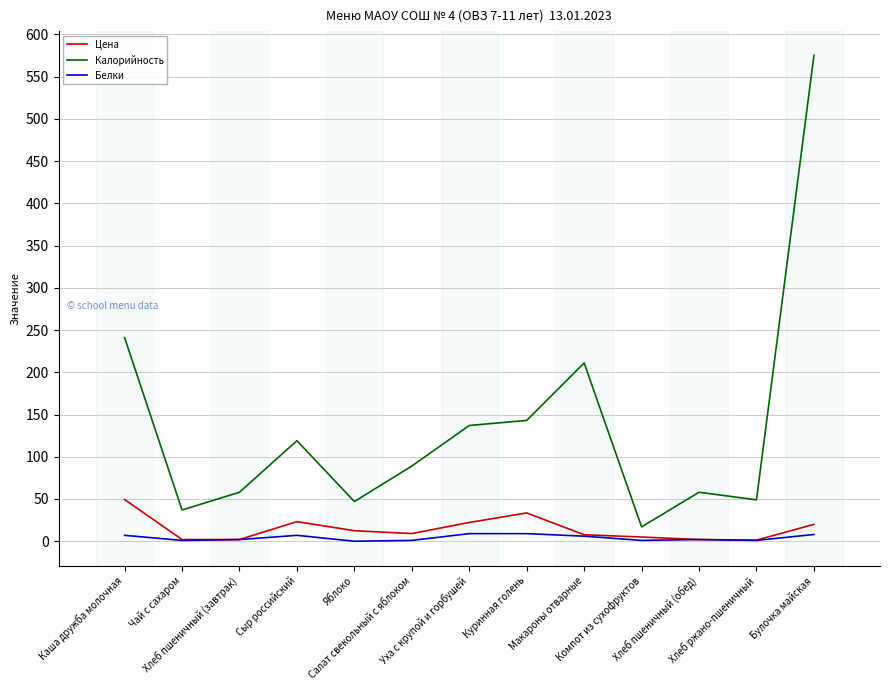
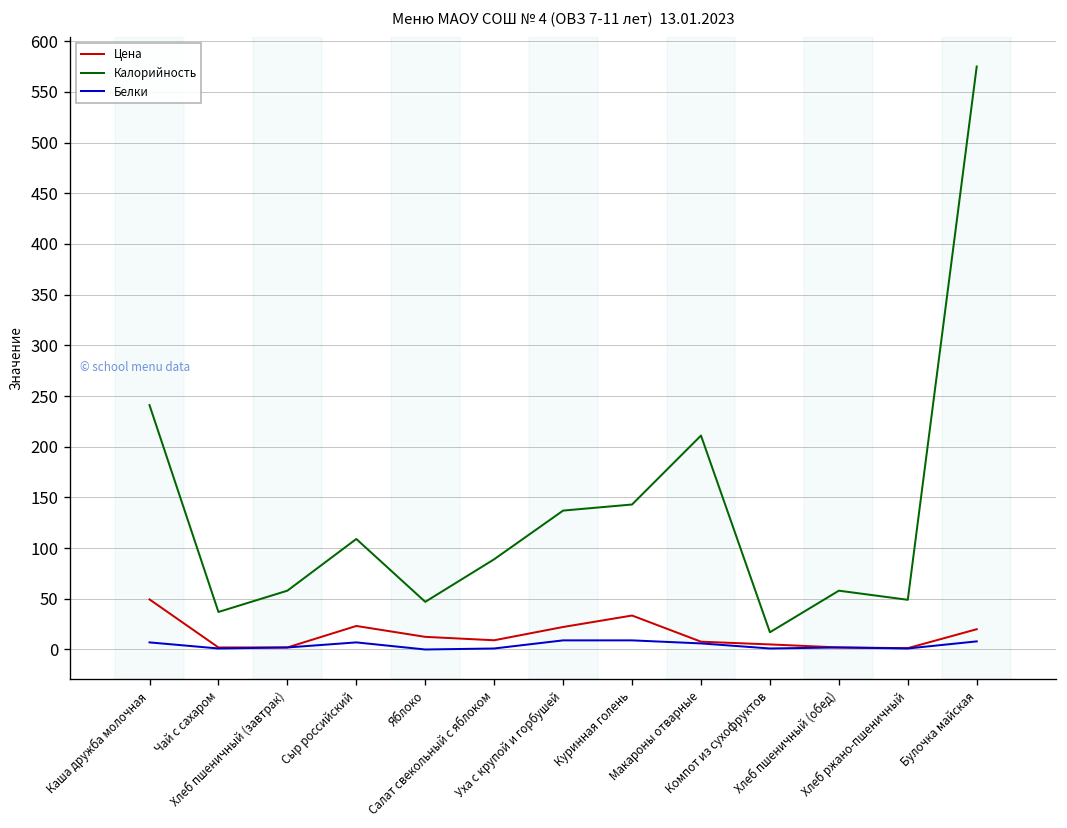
  {
    "Цена": {
      "Каша дружба молочная": 50,
      "Сыр российский": 20,
      "Яблоко": 10,
      "Салат свекольный с яблоком": 10,
      "Уха с крупой и горбушей": 20,
      "Куринная голень": 30,
      "Компот из сухофруктов": 10,
      "Булочка майская": 20
    },
    "Калорийность": {
      "Каша дружба молочная": 240,
      "Чай с сахаром": 40,
      "Хлеб пшеничный (завтрак)": 60,
-     "Сыр российский": 120,
+     "Сыр российский": 110,
      "Яблоко": 50,
      "Салат свекольный с яблоком": 90,
      "Уха с крупой и горбушей": 140,
      "Куринная голень": 140,
      "Макароны отварные": 210,
      "Компот из сухофруктов": 20,
      "Хлеб пшеничный (обед)": 60,
      "Хлеб ржано-пшеничный": 50,
      "Булочка майская": 580
    },
    "Белки": {
      "Каша дружба молочная": 10,
      "Сыр российский": 10,
      "Яблоко": 0,
      "Салат свекольный с яблоком": 0,
      "Уха с крупой и горбушей": 10,
      "Куринная голень": 10,
      "Компот из сухофруктов": 0,
      "Булочка майская": 10
    }
  }
